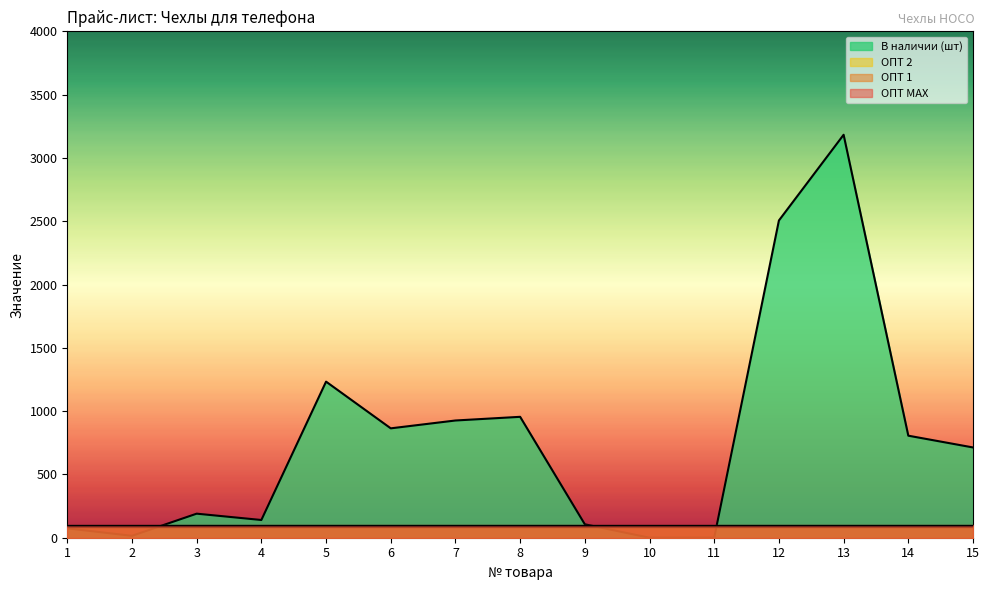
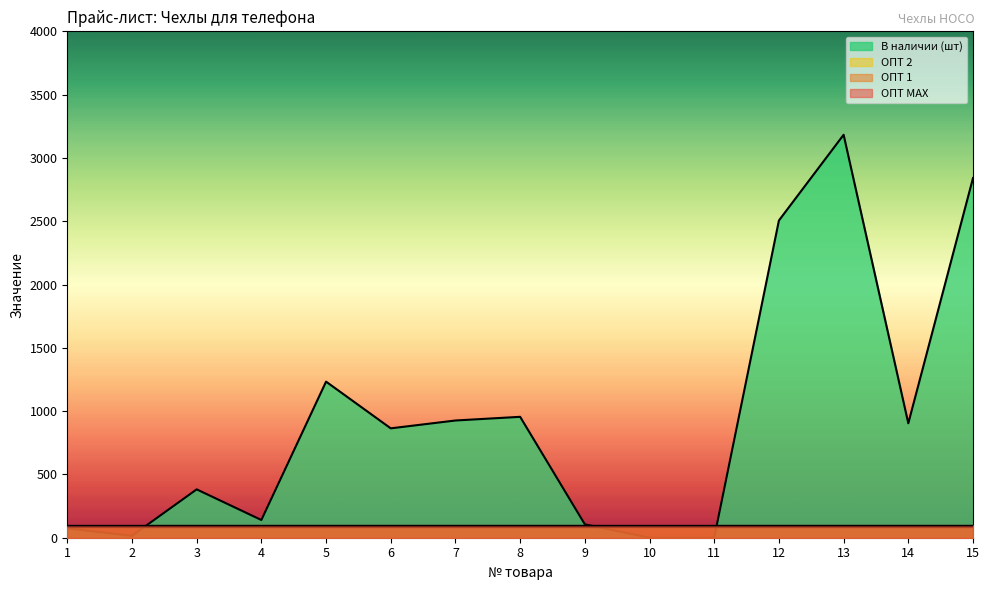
  {
    "В наличии (шт)": {
      "2": 20,
-     "3": 190,
+     "3": 380,
      "4": 140,
      "5": 1230,
      "6": 860,
      "7": 930,
      "8": 960,
      "10": 0,
      "11": 0,
      "12": 2510,
      "13": 3180,
-     "14": 810,
-     "15": 710
+     "14": 900,
+     "15": 2840
    }
  }
